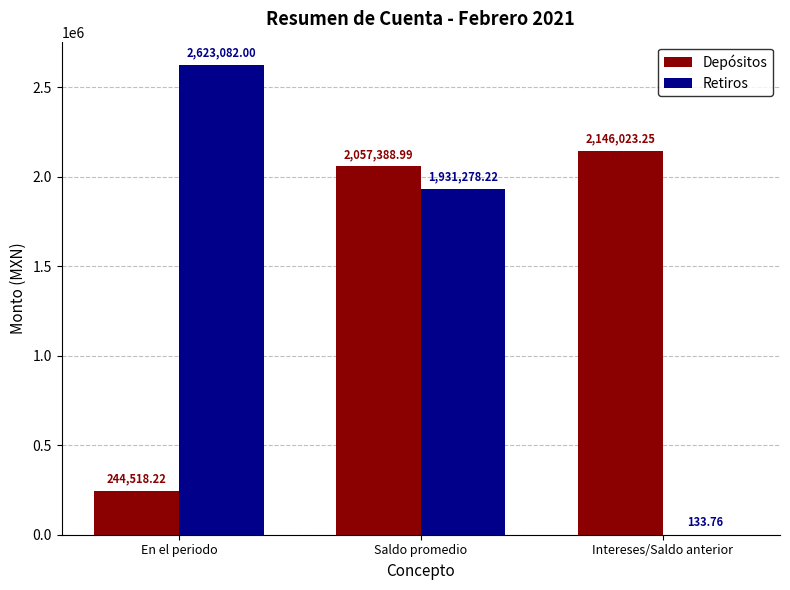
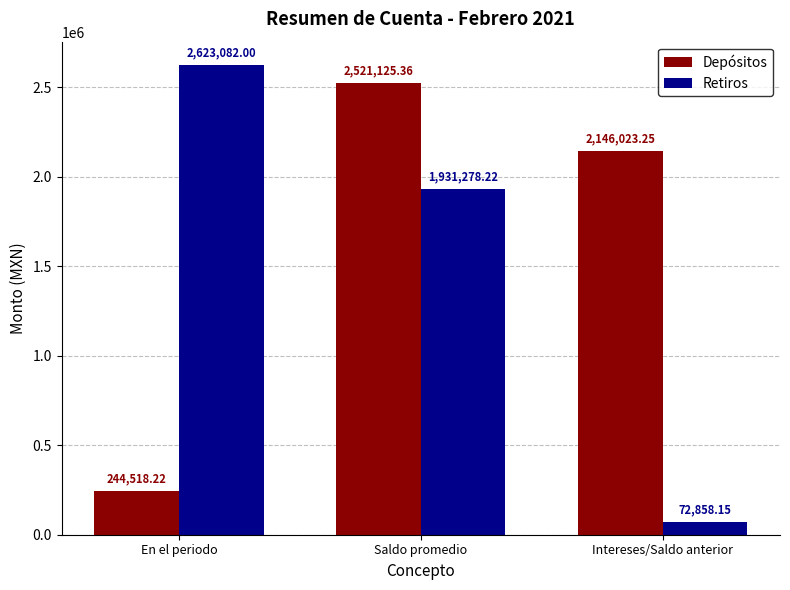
  {
    "Depósitos": {
      "En el periodo": "244,518.22",
-     "Saldo promedio": "2,057,388.99",
+     "Saldo promedio": "2,521,125.36",
      "Intereses/Saldo anterior": "2,146,023.25"
    },
    "Retiros": {
      "En el periodo": "2,623,082.00",
      "Saldo promedio": "1,931,278.22",
-     "Intereses/Saldo anterior": "133.76"
+     "Intereses/Saldo anterior": "72,858.15"
    }
  }
